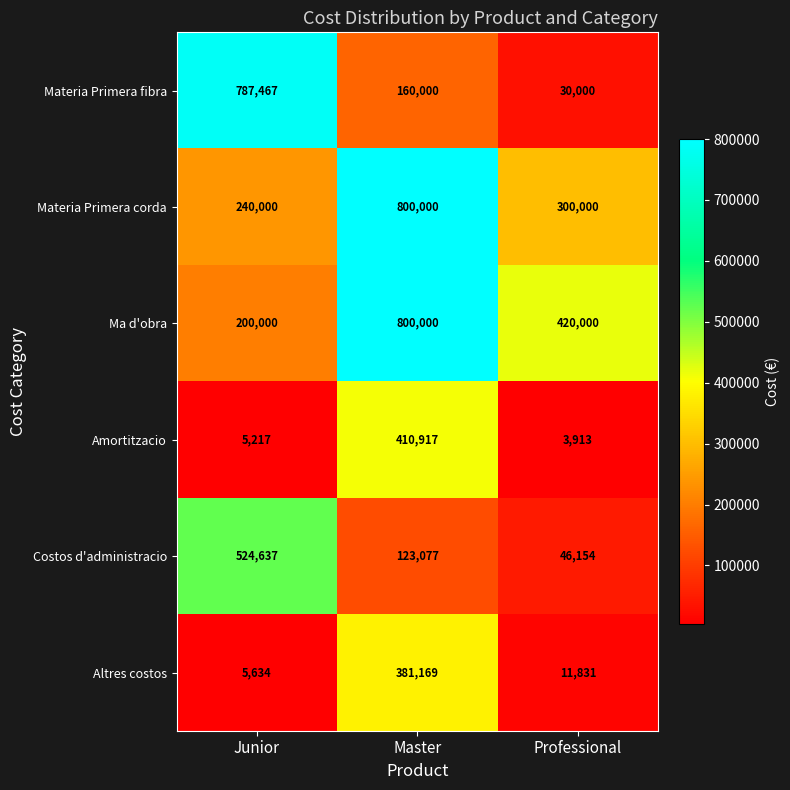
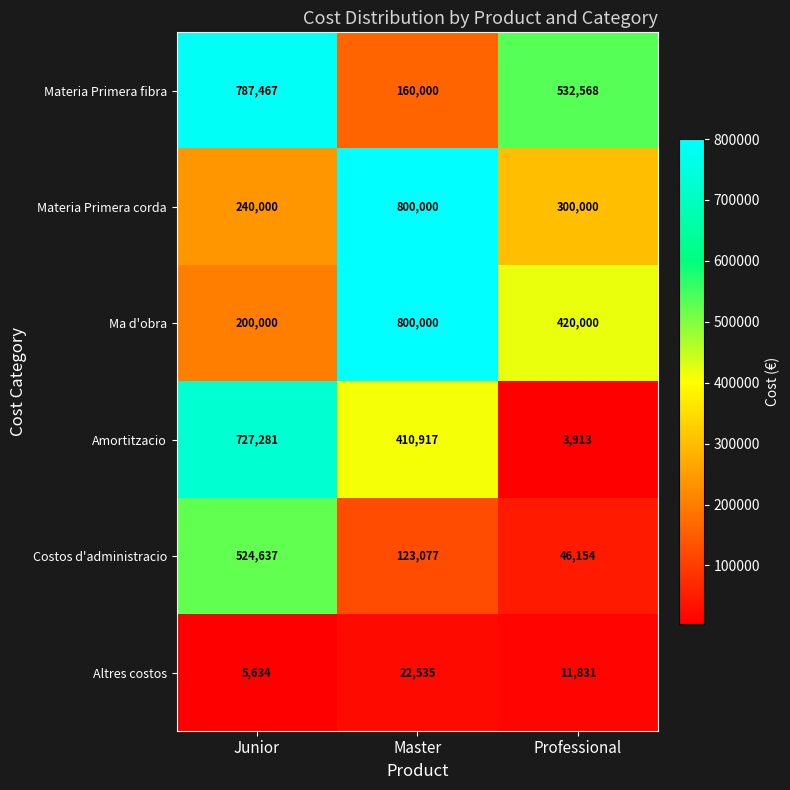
  {
    "Materia Primera fibra": {
      "Junior": "787,467",
      "Master": "160,000",
-     "Professional": "30,000"
+     "Professional": "532,568"
    },
    "Materia Primera corda": {
      "Junior": "240,000",
      "Master": "800,000",
      "Professional": "300,000"
    },
    "Ma d'obra": {
      "Junior": "200,000",
      "Master": "800,000",
      "Professional": "420,000"
    },
    "Amortitzacio": {
-     "Junior": "5,217",
+     "Junior": "727,281",
      "Master": "410,917",
      "Professional": "3,913"
    },
    "Costos d'administracio": {
      "Junior": "524,637",
      "Master": "123,077",
      "Professional": "46,154"
    },
    "Altres costos": {
      "Junior": "5,634",
-     "Master": "381,169",
+     "Master": "22,535",
      "Professional": "11,831"
    }
  }
